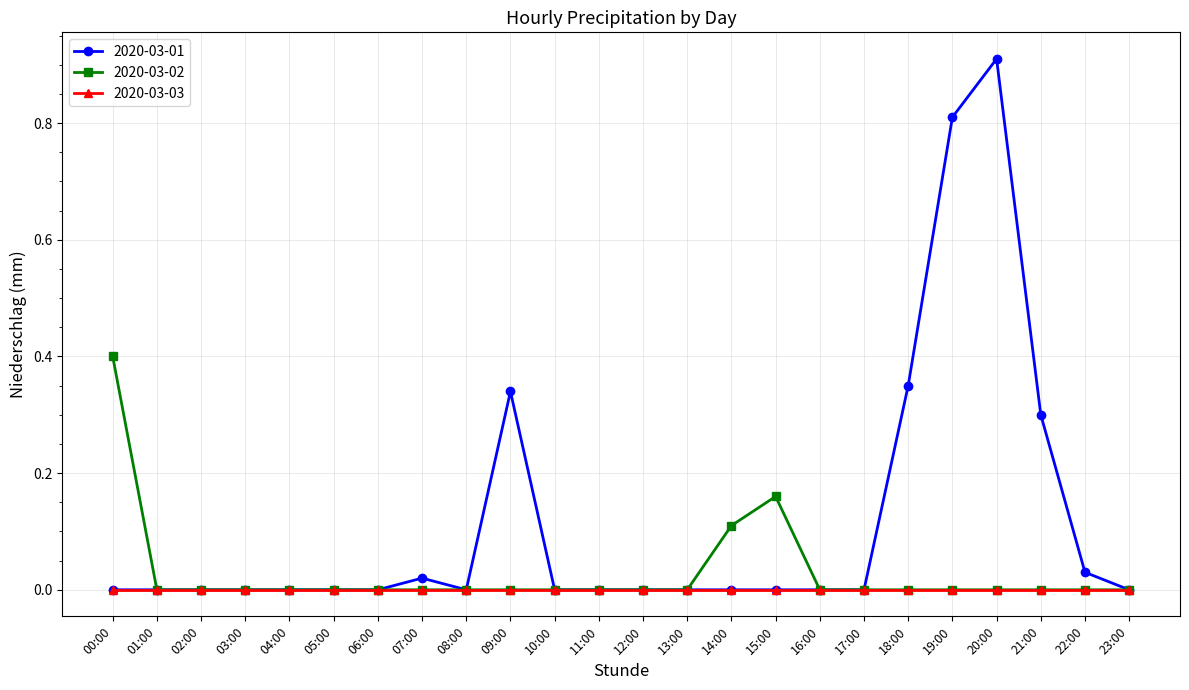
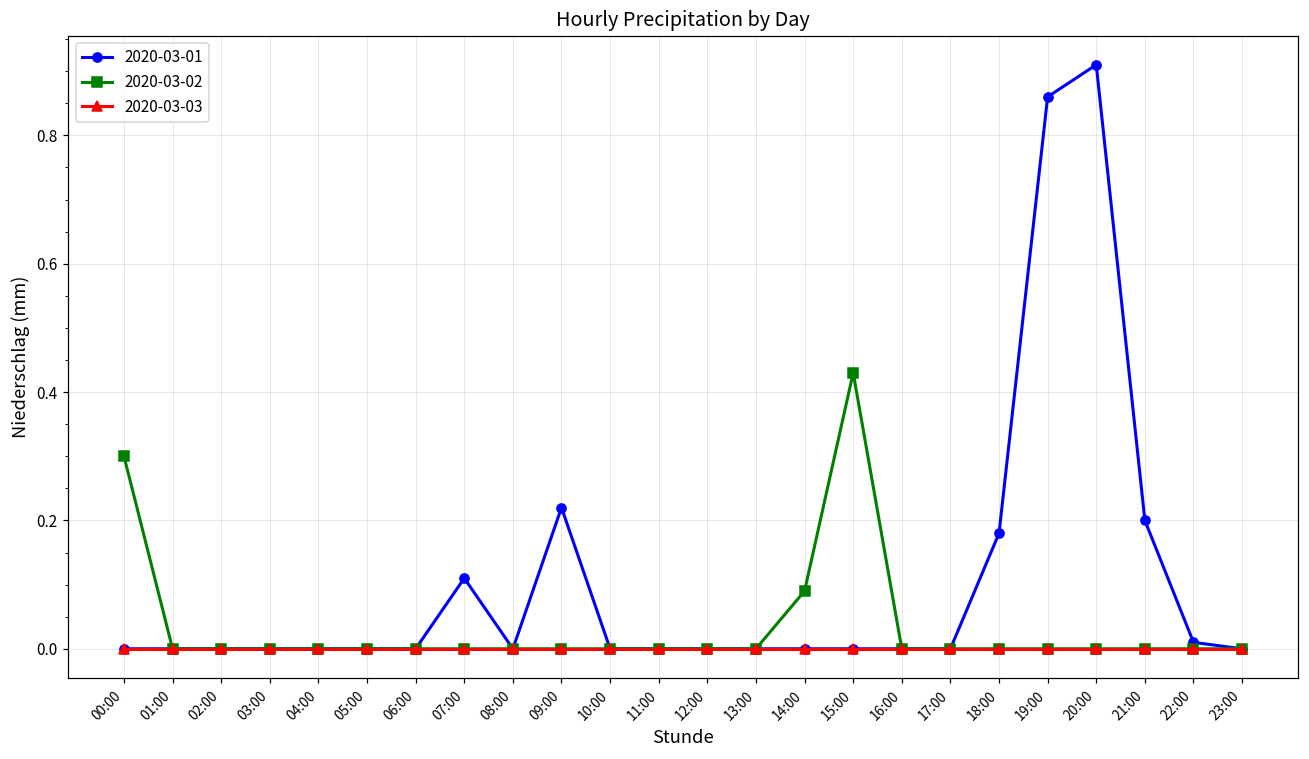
  {
    "2020-03-01": {
-     "07:00": 0.02,
-     "09:00": 0.34,
-     "18:00": 0.35,
-     "19:00": 0.81,
+     "07:00": 0.11,
+     "09:00": 0.22,
+     "18:00": 0.18,
+     "19:00": 0.86,
      "20:00": 0.91,
-     "21:00": 0.3,
-     "22:00": 0.03
+     "21:00": 0.2,
+     "22:00": 0.01
    },
    "2020-03-02": {
-     "00:00": 0.4,
-     "14:00": 0.11,
-     "15:00": 0.16
+     "00:00": 0.3,
+     "14:00": 0.09,
+     "15:00": 0.43
    }
  }
